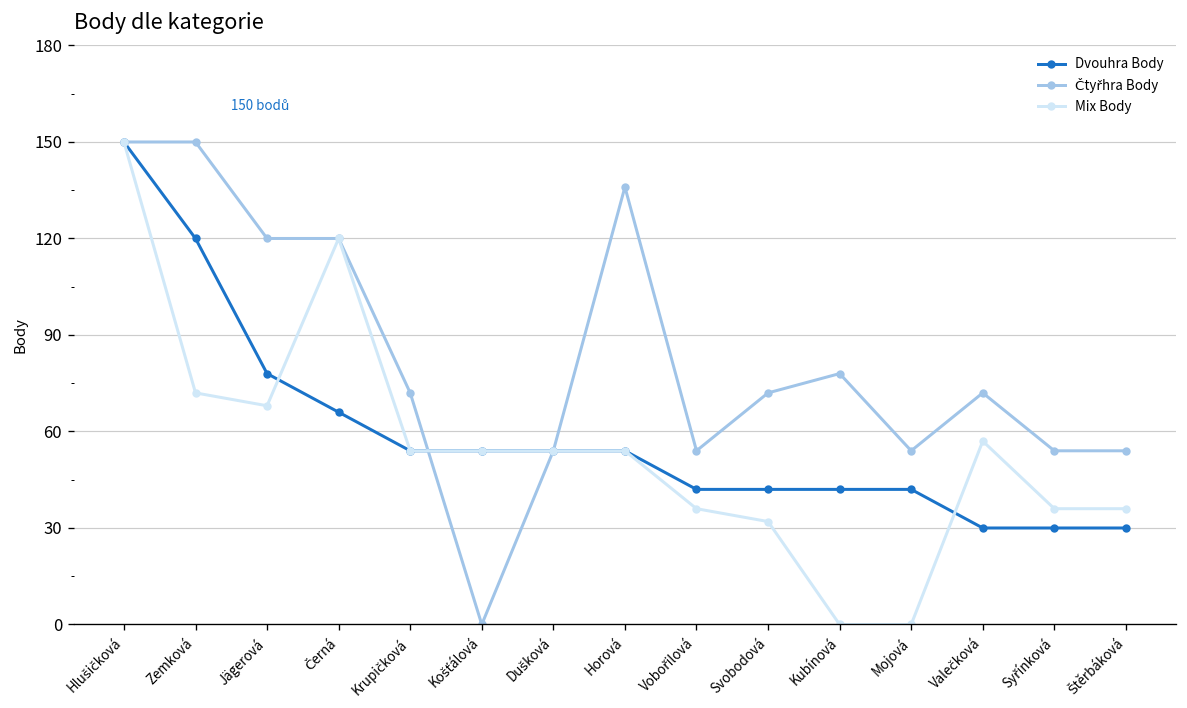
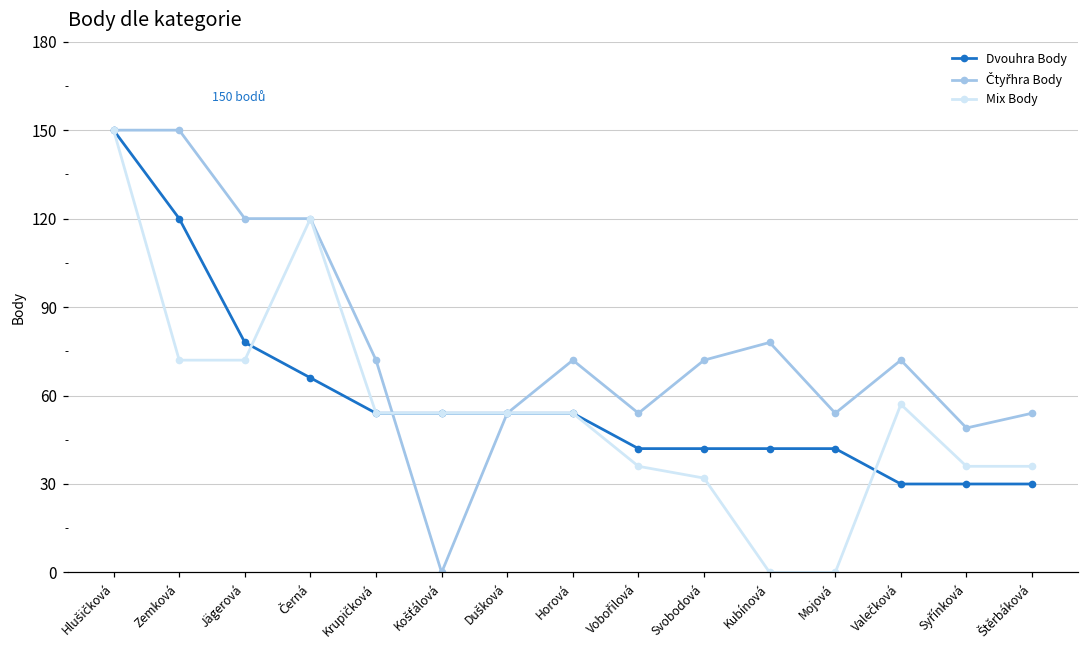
  {
    "Dvouhra Body": {
      "Zemková": 120,
      "Jägerová": 78,
      "Černá": 66,
      "Vobořilová": 42,
      "Svobodová": 42,
      "Kubínová": 42,
      "Mojová": 42,
      "Valečková": 30,
      "Syřínková": 30,
      "Štěrbáková": 30
    },
    "Čtyřhra Body": {
      "Zemková": 150,
      "Jägerová": 120,
      "Krupičková": 72,
      "Košťálová": 0,
-     "Horová": 136,
+     "Horová": 72,
      "Vobořilová": 54,
      "Svobodová": 72,
      "Kubínová": 78,
      "Mojová": 54,
      "Valečková": 72,
-     "Syřínková": 54,
+     "Syřínková": 49,
      "Štěrbáková": 54
    },
    "Mix Body": {
      "Zemková": 72,
-     "Jägerová": 68,
+     "Jägerová": 72,
      "Vobořilová": 36,
      "Svobodová": 32,
      "Kubínová": 0,
      "Mojová": 0,
      "Valečková": 57,
      "Syřínková": 36,
      "Štěrbáková": 36
    }
  }
